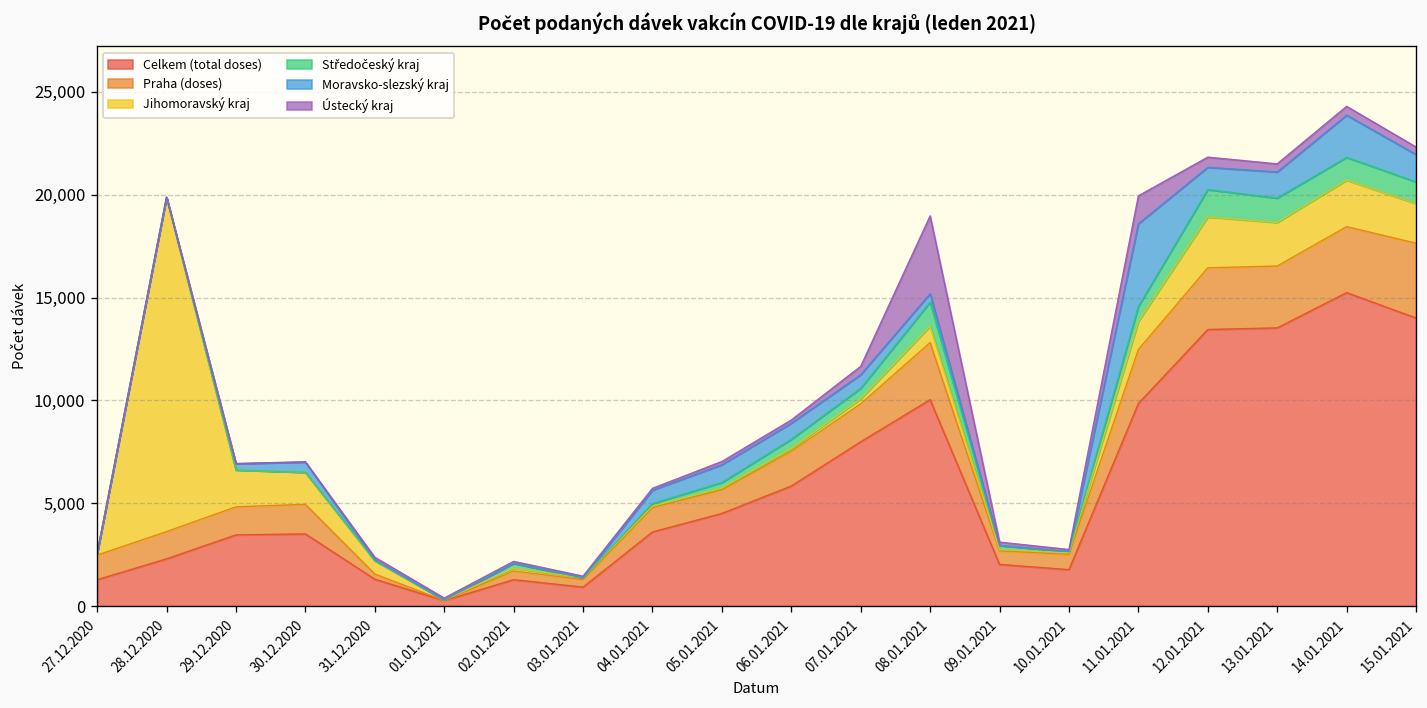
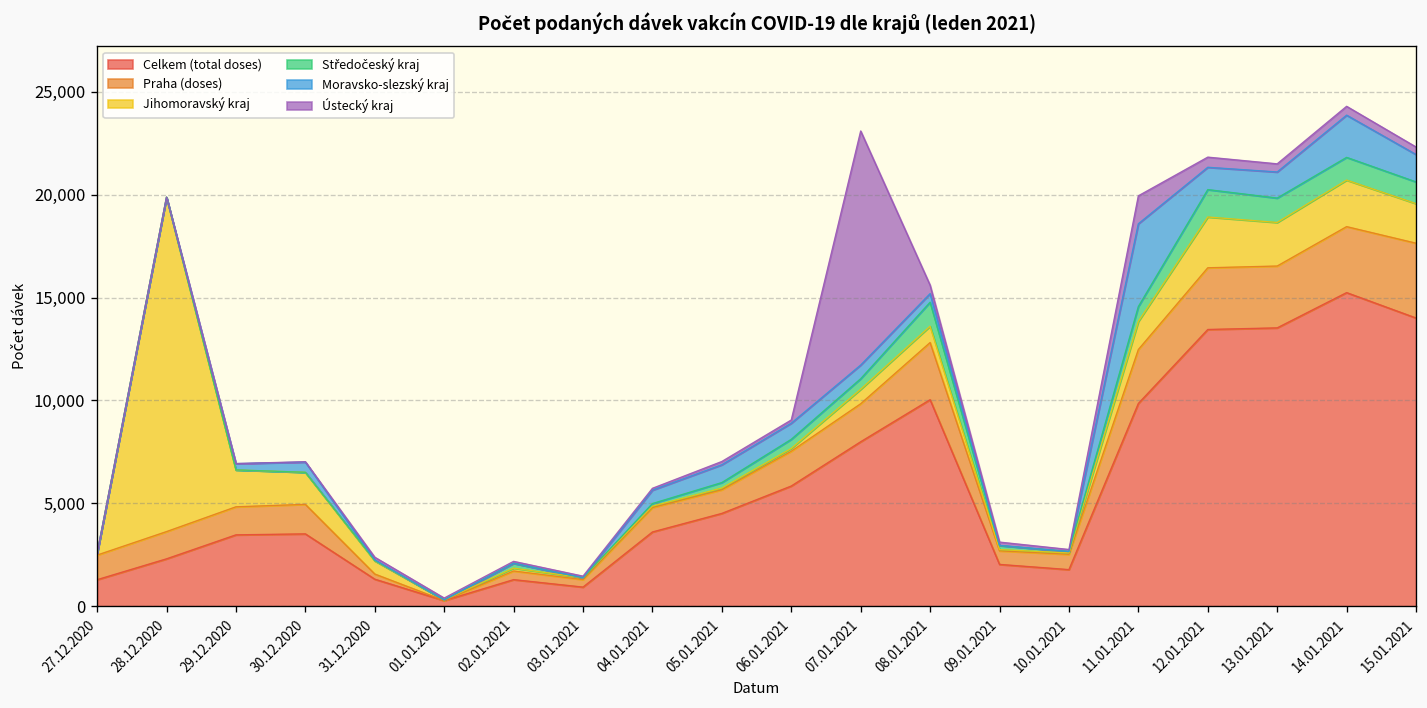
  {
    "Jihomoravský kraj": {
-     "07.01.2021": "200",
+     "07.01.2021": "700",
      "08.01.2021": "800",
      "11.01.2021": "1,400",
      "12.01.2021": "2,500",
      "13.01.2021": "2,100",
      "14.01.2021": "2,300",
      "15.01.2021": "1,900"
    },
    "Středočeský kraj": {
      "05.01.2021": "300",
      "06.01.2021": "400",
      "07.01.2021": "500",
      "08.01.2021": "1,200",
      "11.01.2021": "700",
      "12.01.2021": "1,300",
      "13.01.2021": "1,200",
      "14.01.2021": "1,100",
      "15.01.2021": "1,100"
    },
    "Moravsko-slezský kraj": {
      "05.01.2021": "900",
      "06.01.2021": "800",
      "07.01.2021": "700",
      "08.01.2021": "400",
      "11.01.2021": "4,000",
      "12.01.2021": "1,100",
      "13.01.2021": "1,300",
      "14.01.2021": "2,100",
      "15.01.2021": "1,300"
    },
    "Ústecký kraj": {
      "05.01.2021": "200",
      "06.01.2021": "200",
-     "07.01.2021": "400",
-     "08.01.2021": "3,800",
+     "07.01.2021": "11,400",
+     "08.01.2021": "400",
      "09.01.2021": "200",
      "11.01.2021": "1,400",
      "12.01.2021": "500",
      "13.01.2021": "400",
      "14.01.2021": "400",
      "15.01.2021": "400"
    }
  }
